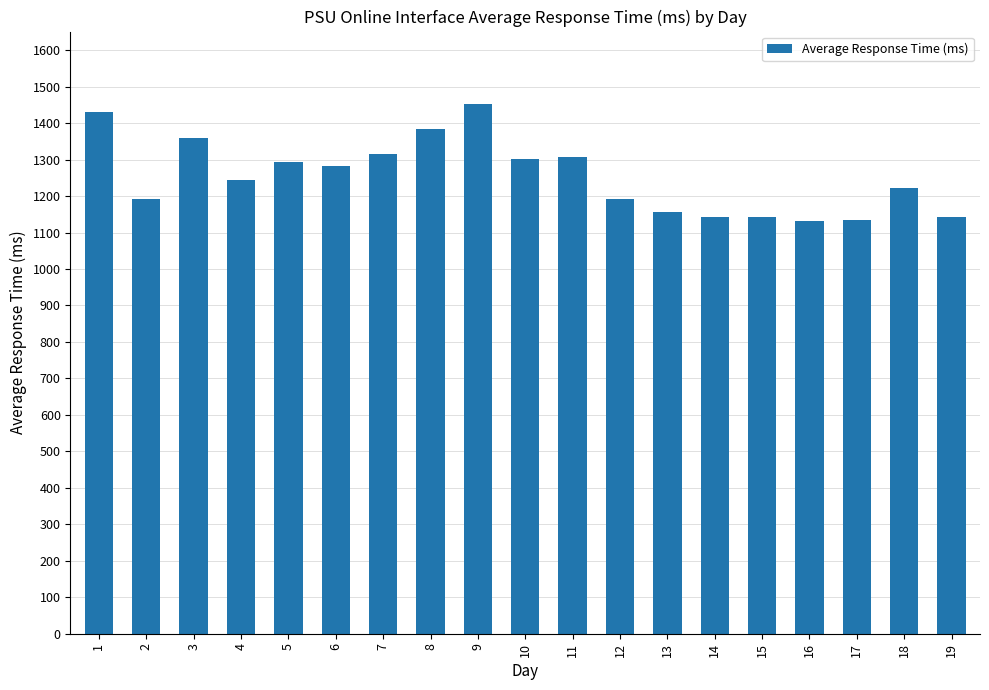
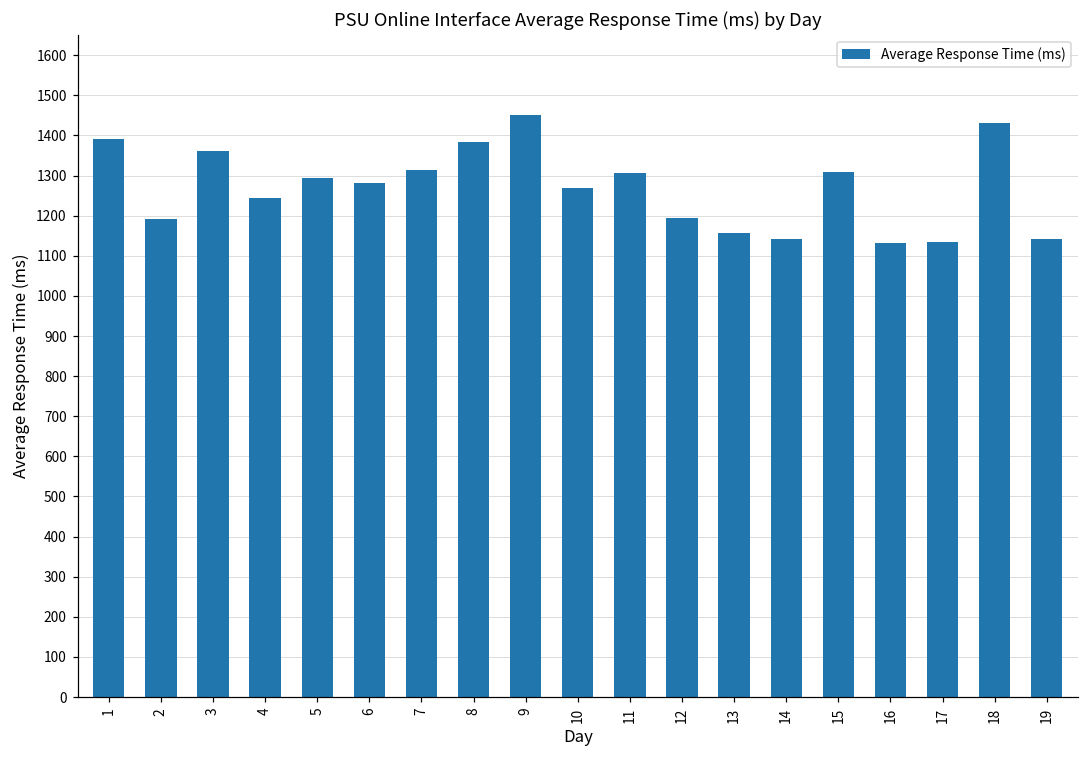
  {
-   "1": 1430,
+   "1": 1390,
    "2": 1190,
    "3": 1360,
    "4": 1240,
    "5": 1290,
    "6": 1280,
    "7": 1320,
    "8": 1380,
    "9": 1450,
-   "10": 1300,
+   "10": 1270,
    "11": 1310,
    "12": 1190,
    "13": 1160,
    "14": 1140,
-   "15": 1140,
+   "15": 1310,
    "16": 1130,
    "17": 1130,
-   "18": 1220,
+   "18": 1430,
    "19": 1140
  }
